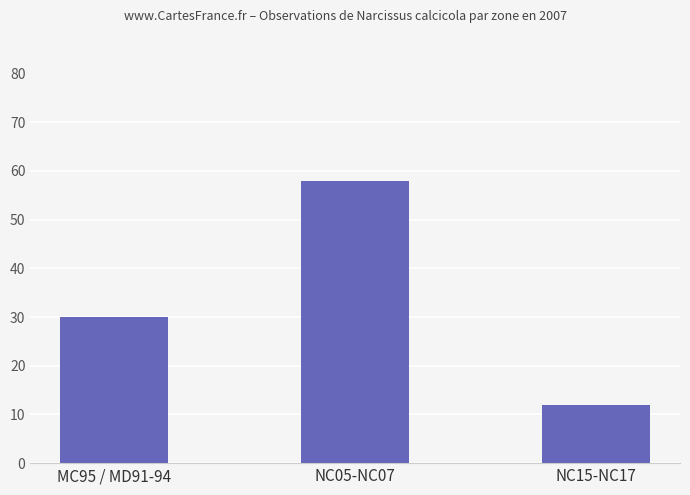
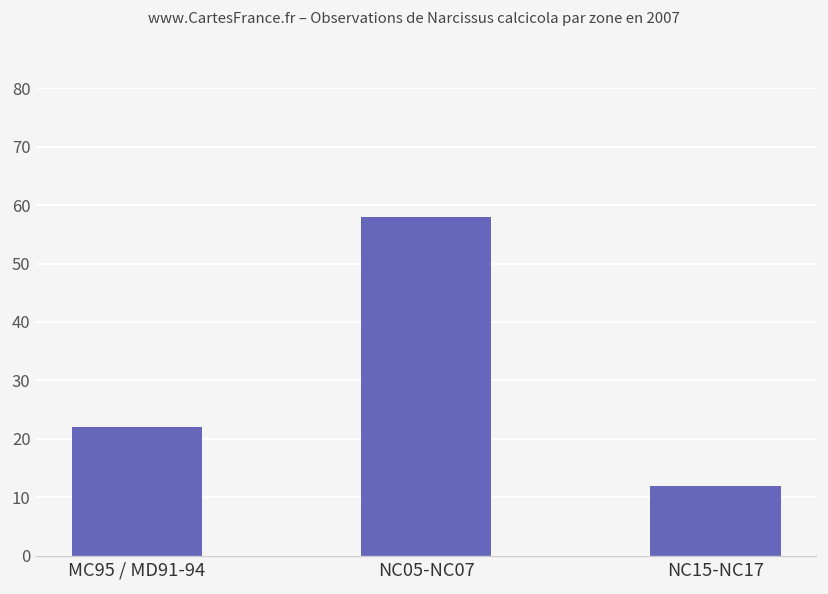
  {
-   "MC95 / MD91-94": 30,
+   "MC95 / MD91-94": 22,
    "NC05-NC07": 58,
    "NC15-NC17": 12
  }
